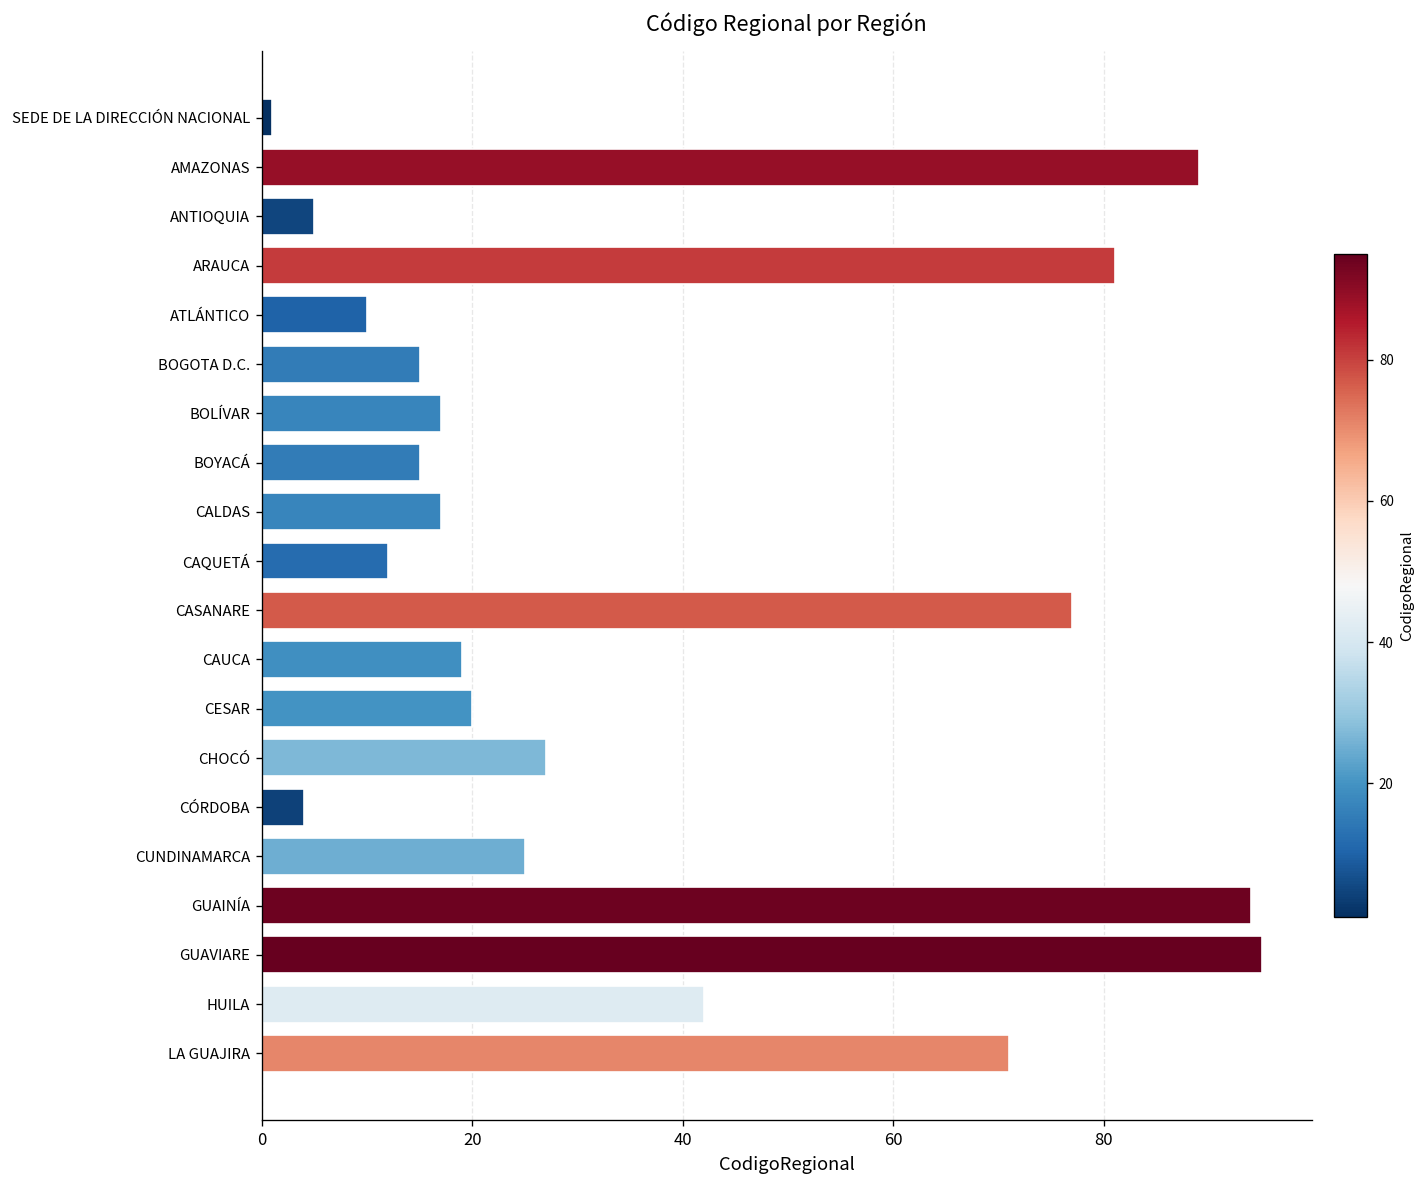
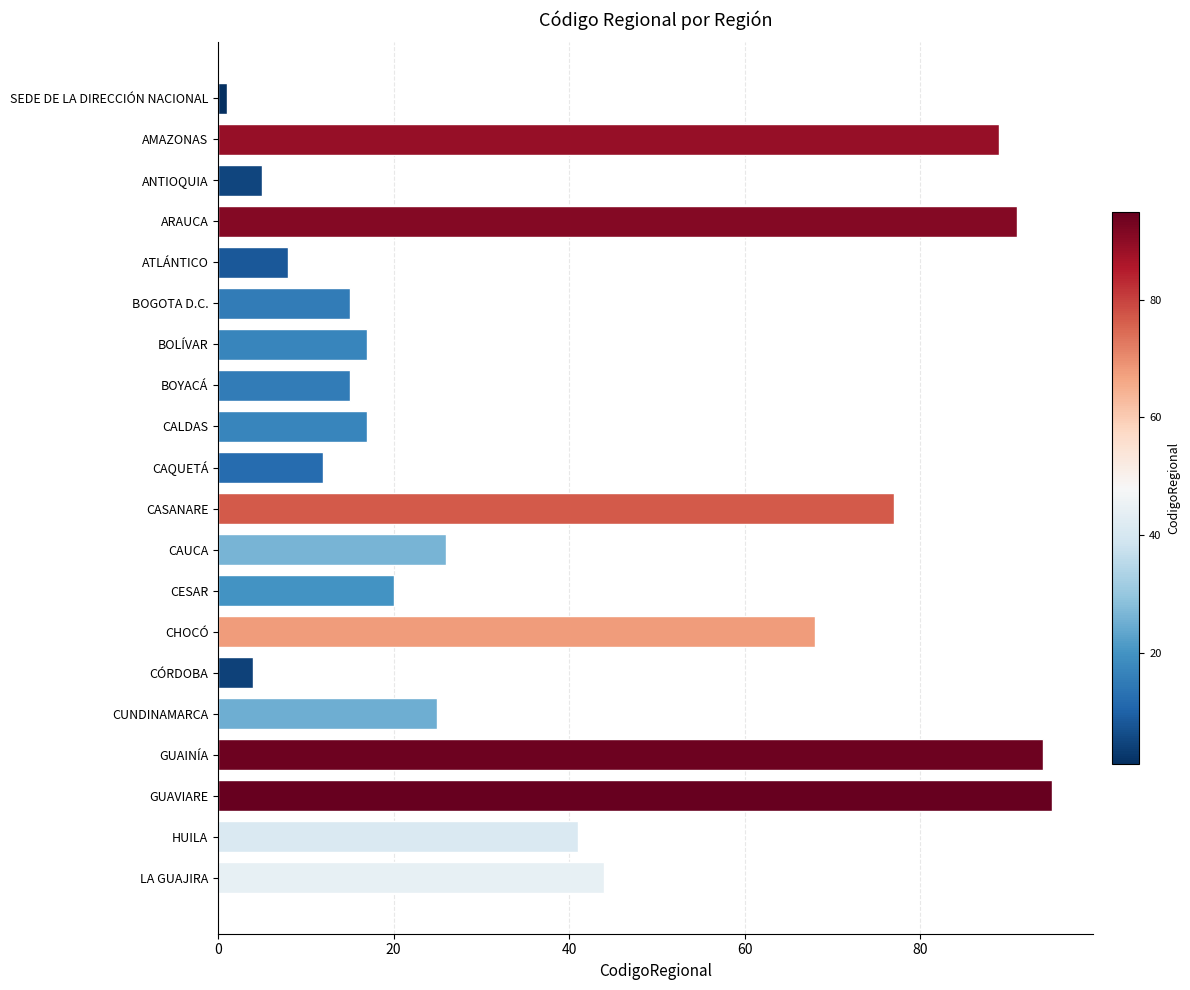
  {
    "SEDE DE LA DIRECCIÓN NACIONAL": 1,
    "AMAZONAS": 89,
    "ANTIOQUIA": 5,
-   "ARAUCA": 81,
-   "ATLÁNTICO": 10,
+   "ARAUCA": 91,
+   "ATLÁNTICO": 8,
    "BOGOTA D.C.": 15,
    "BOLÍVAR": 17,
    "BOYACÁ": 15,
    "CALDAS": 17,
    "CAQUETÁ": 12,
    "CASANARE": 77,
-   "CAUCA": 19,
+   "CAUCA": 26,
    "CESAR": 20,
-   "CHOCÓ": 27,
+   "CHOCÓ": 68,
    "CÓRDOBA": 4,
    "CUNDINAMARCA": 25,
    "GUAINÍA": 94,
    "GUAVIARE": 95,
-   "HUILA": 42,
-   "LA GUAJIRA": 71
+   "HUILA": 41,
+   "LA GUAJIRA": 44
  }
